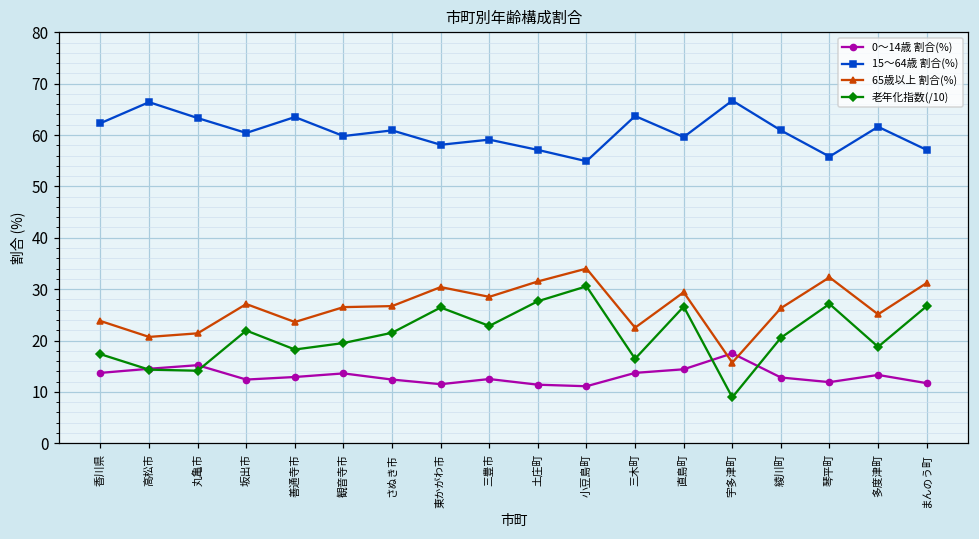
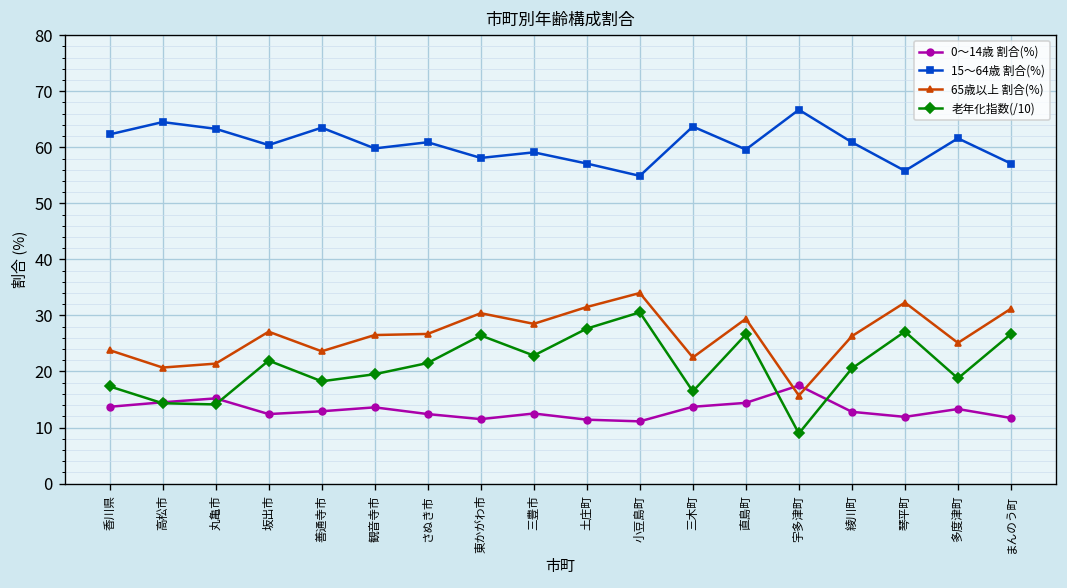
  {
    "0～14歳 割合(%)": {
      "香川県": 14,
      "丸亀市": 15,
      "坂出市": 12,
      "善通寺市": 13,
      "観音寺市": 14,
      "さぬき市": 12,
      "東かがわ市": 12,
      "三豊市": 13,
      "土庄町": 11,
      "小豆島町": 11,
      "三木町": 14,
      "直島町": 14,
      "宇多津町": 18,
      "綾川町": 13,
      "琴平町": 12,
      "多度津町": 13,
      "まんのう町": 12
    },
    "15～64歳 割合(%)": {
      "香川県": 62,
-     "高松市": 66,
+     "高松市": 65,
      "丸亀市": 63,
      "坂出市": 60,
      "善通寺市": 64,
      "観音寺市": 60,
      "さぬき市": 61,
      "東かがわ市": 58,
      "三豊市": 59,
      "土庄町": 57,
      "小豆島町": 55,
      "三木町": 64,
      "直島町": 60,
      "宇多津町": 67,
      "綾川町": 61,
      "琴平町": 56,
      "多度津町": 62,
      "まんのう町": 57
    },
    "65歳以上 割合(%)": {
      "香川県": 24,
      "高松市": 21,
      "丸亀市": 21,
      "坂出市": 27,
      "善通寺市": 24,
      "観音寺市": 27,
      "さぬき市": 27,
      "東かがわ市": 30,
      "三豊市": 29,
      "土庄町": 32,
      "小豆島町": 34,
      "三木町": 23,
      "直島町": 29,
      "宇多津町": 16,
      "綾川町": 26,
      "琴平町": 32,
      "多度津町": 25,
      "まんのう町": 31
    },
    "老年化指数(/10)": {
      "香川県": 17,
      "丸亀市": 14,
      "坂出市": 22,
      "善通寺市": 18,
      "観音寺市": 20,
      "さぬき市": 22,
      "東かがわ市": 26,
      "三豊市": 23,
      "土庄町": 28,
      "小豆島町": 31,
      "三木町": 16,
      "直島町": 27,
      "宇多津町": 9,
      "綾川町": 21,
      "琴平町": 27,
      "多度津町": 19,
      "まんのう町": 27
    }
  }
